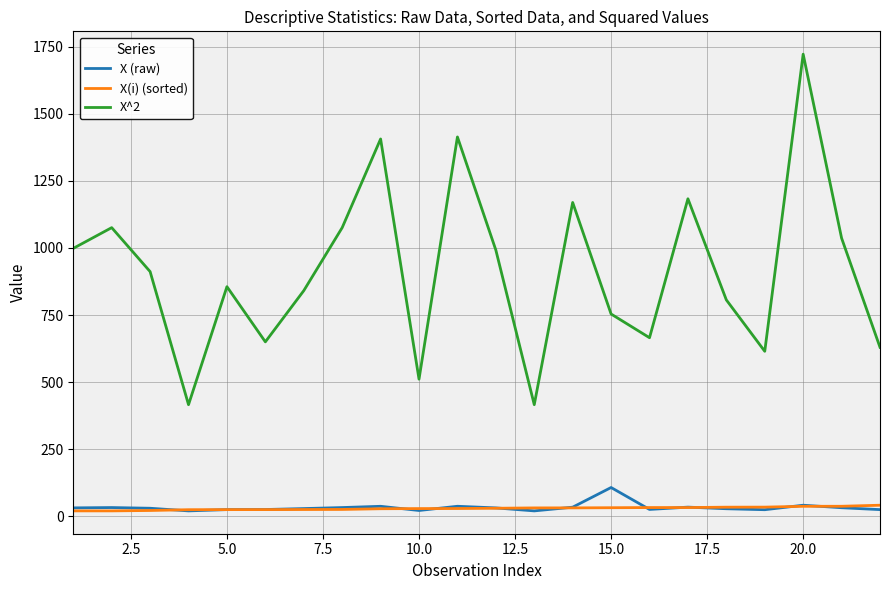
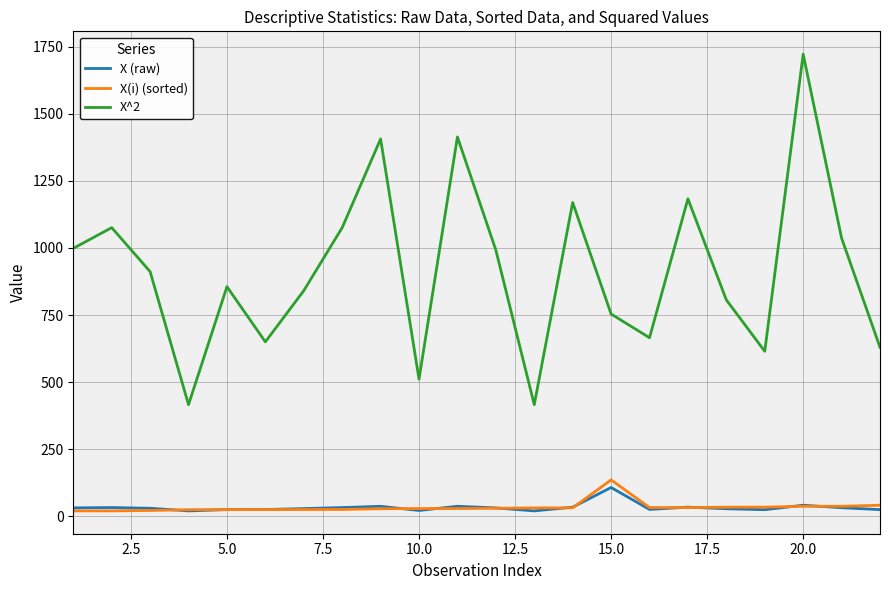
  {
    "X (raw)": {
      "15.0": 110
    },
    "X(i) (sorted)": {
-     "15.0": 30
+     "15.0": 140
    },
    "X^2": {
      "5.0": 860,
      "10.0": 510,
      "15.0": 750,
      "20.0": 1720
    }
  }
